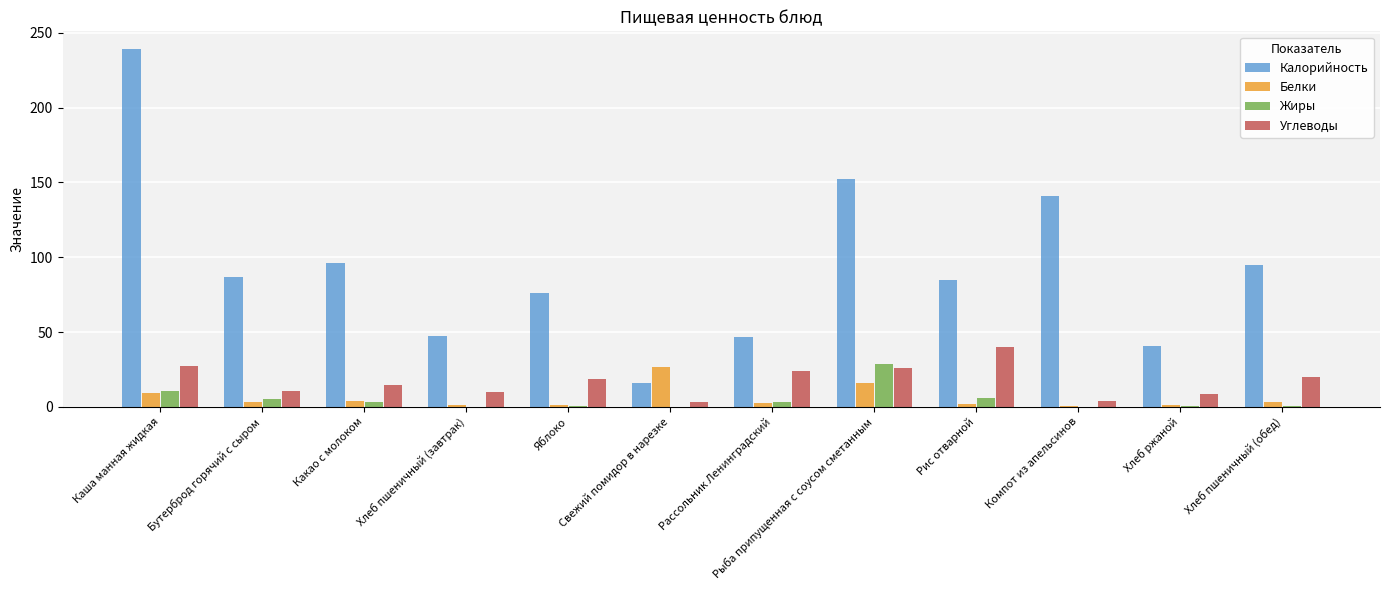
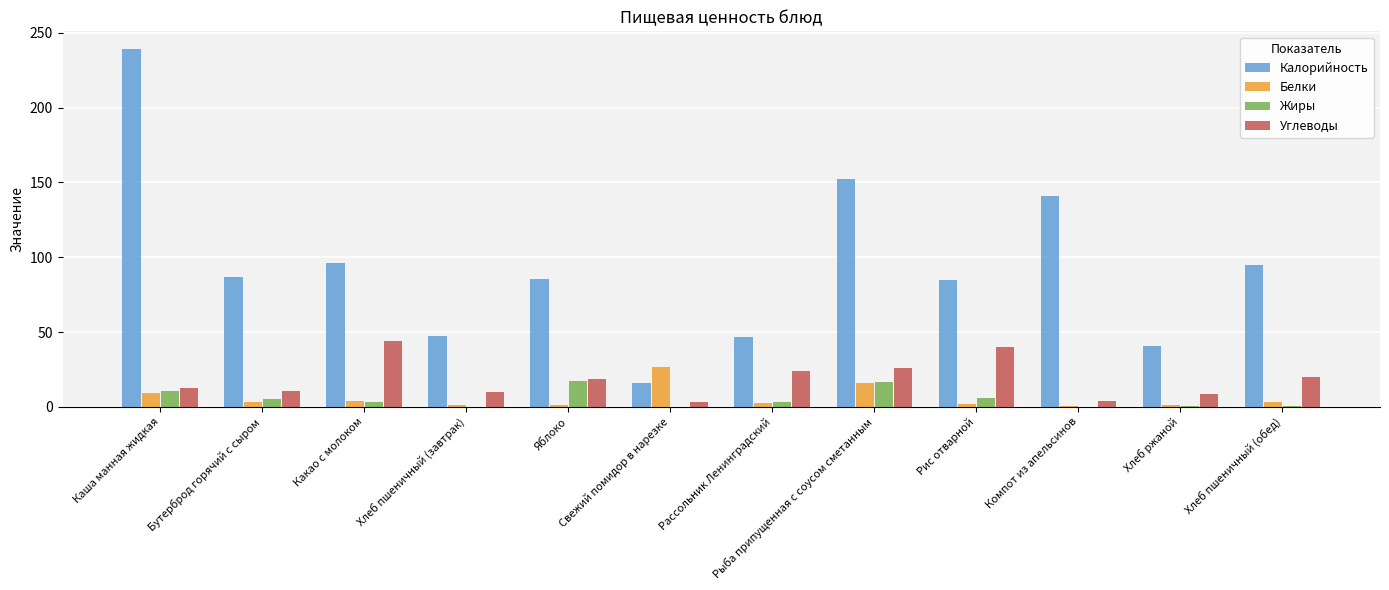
  {
    "Калорийность": {
      "Каша манная жидкая": 239,
      "Бутерброд горячий с сыром": 87,
      "Какао с молоком": 96,
      "Хлеб пшеничный (завтрак)": 47,
-     "Яблоко": 76,
+     "Яблоко": 85,
      "Свежий помидор в нарезке": 16,
      "Рассольник Ленинградский": 47,
      "Рыба припущенная с соусом сметанным": 152,
      "Рис отварной": 85,
      "Компот из апельсинов": 141,
      "Хлеб ржаной": 41,
      "Хлеб пшеничный (обед)": 95
    },
    "Белки": {
      "Каша манная жидкая": 9,
      "Бутерброд горячий с сыром": 4,
      "Какао с молоком": 4,
      "Свежий помидор в нарезке": 26,
      "Рассольник Ленинградский": 2,
      "Рыба припущенная с соусом сметанным": 16,
      "Рис отварной": 2,
      "Хлеб пшеничный (обед)": 3
    },
    "Жиры": {
      "Каша манная жидкая": 11,
      "Бутерброд горячий с сыром": 5,
      "Какао с молоком": 3,
-     "Яблоко": 0,
+     "Яблоко": 17,
      "Свежий помидор в нарезке": 0,
      "Рассольник Ленинградский": 3,
-     "Рыба припущенная с соусом сметанным": 28,
+     "Рыба припущенная с соусом сметанным": 17,
      "Рис отварной": 6
    },
    "Углеводы": {
-     "Каша манная жидкая": 27,
+     "Каша манная жидкая": 13,
      "Бутерброд горячий с сыром": 10,
-     "Какао с молоком": 14,
+     "Какао с молоком": 44,
      "Хлеб пшеничный (завтрак)": 10,
      "Яблоко": 19,
      "Свежий помидор в нарезке": 3,
      "Рассольник Ленинградский": 24,
      "Рыба припущенная с соусом сметанным": 26,
      "Рис отварной": 40,
      "Компот из апельсинов": 4,
      "Хлеб ржаной": 9,
      "Хлеб пшеничный (обед)": 20
    }
  }
